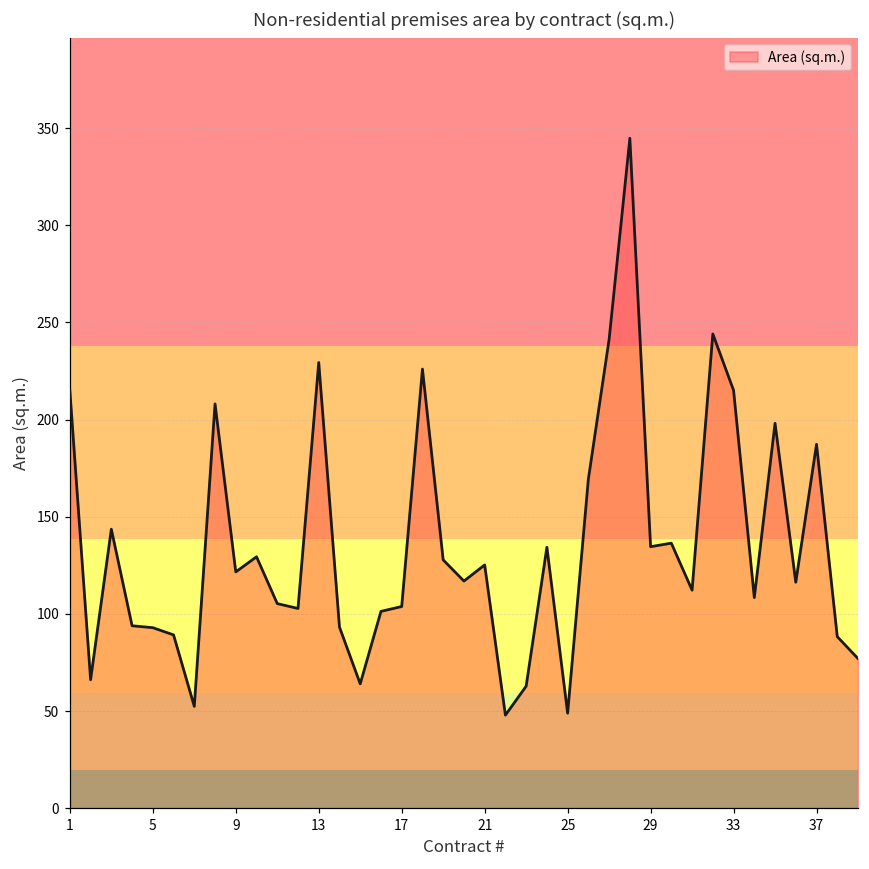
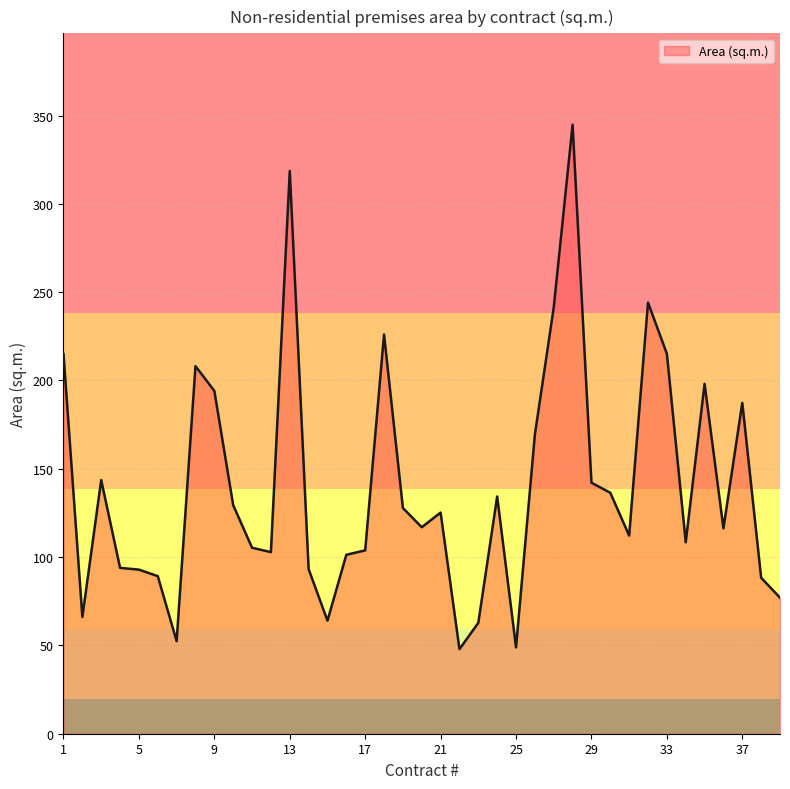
  {
    "1": 215,
    "5": 93,
-   "9": 122,
-   "13": 229,
+   "9": 194,
+   "13": 319,
    "17": 104,
    "21": 125,
    "25": 49,
-   "29": 135,
+   "29": 142,
    "33": 215,
    "37": 187
  }
